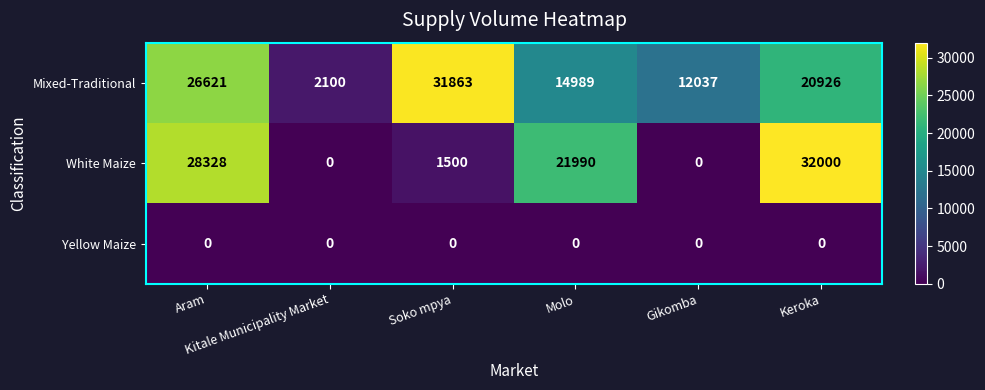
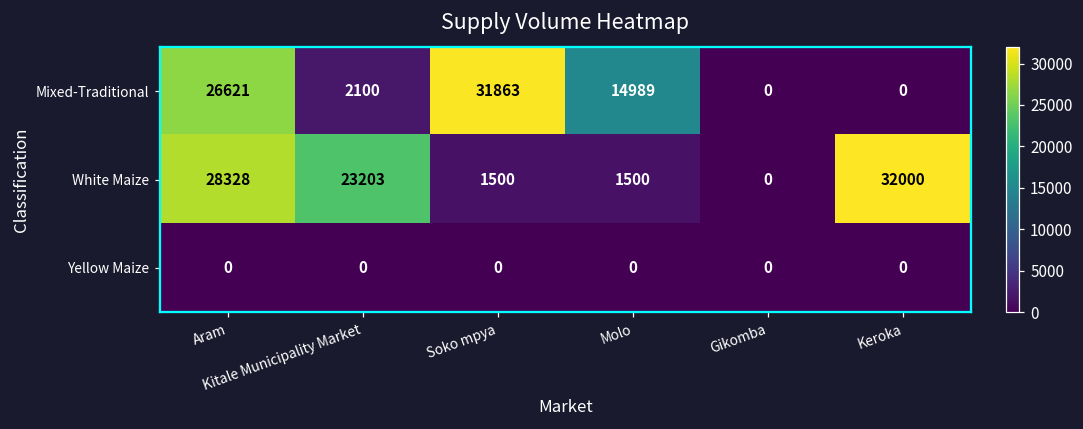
  {
    "Mixed-Traditional": {
      "Aram": 26621,
      "Kitale Municipality Market": 2100,
      "Soko mpya": 31863,
      "Molo": 14989,
-     "Gikomba": 12037,
-     "Keroka": 20926
+     "Gikomba": 0,
+     "Keroka": 0
    },
    "White Maize": {
      "Aram": 28328,
-     "Kitale Municipality Market": 0,
+     "Kitale Municipality Market": 23203,
      "Soko mpya": 1500,
-     "Molo": 21990,
+     "Molo": 1500,
      "Gikomba": 0,
      "Keroka": 32000
    },
    "Yellow Maize": {
      "Aram": 0,
      "Kitale Municipality Market": 0,
      "Soko mpya": 0,
      "Molo": 0,
      "Gikomba": 0,
      "Keroka": 0
    }
  }
